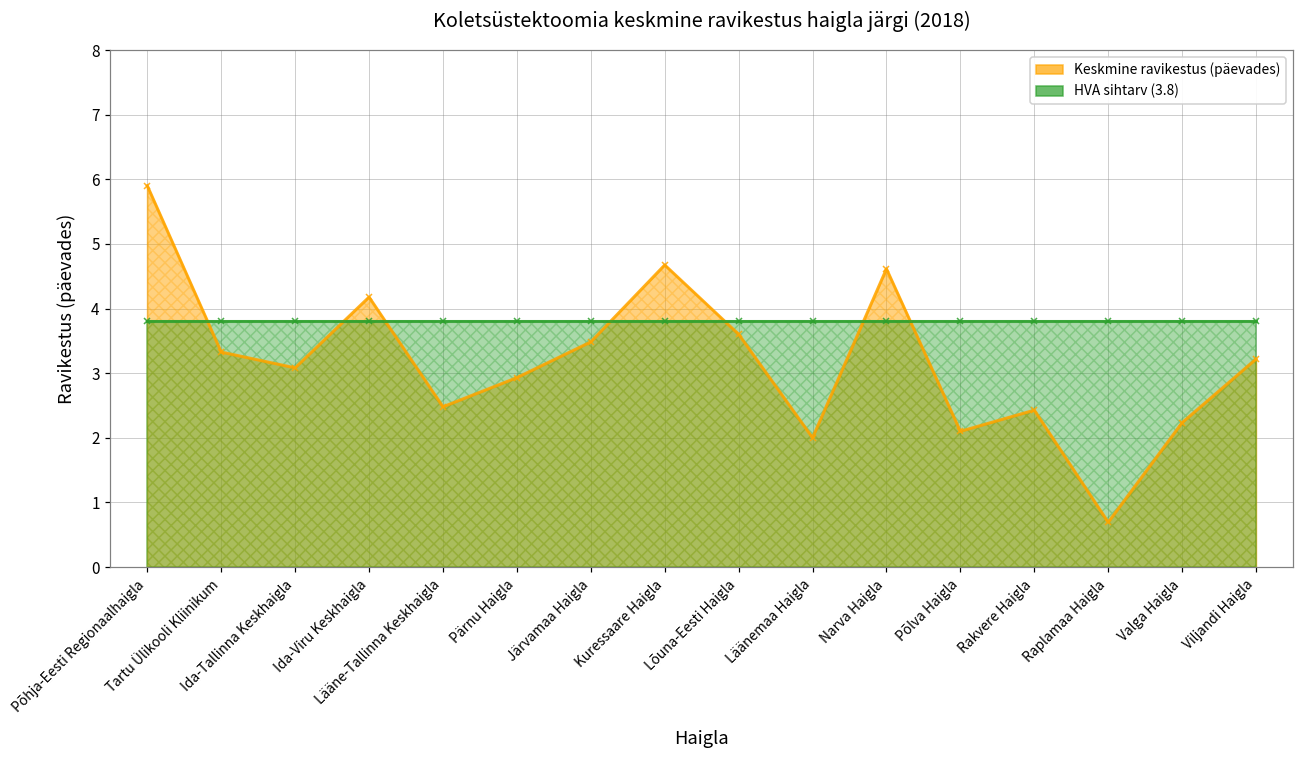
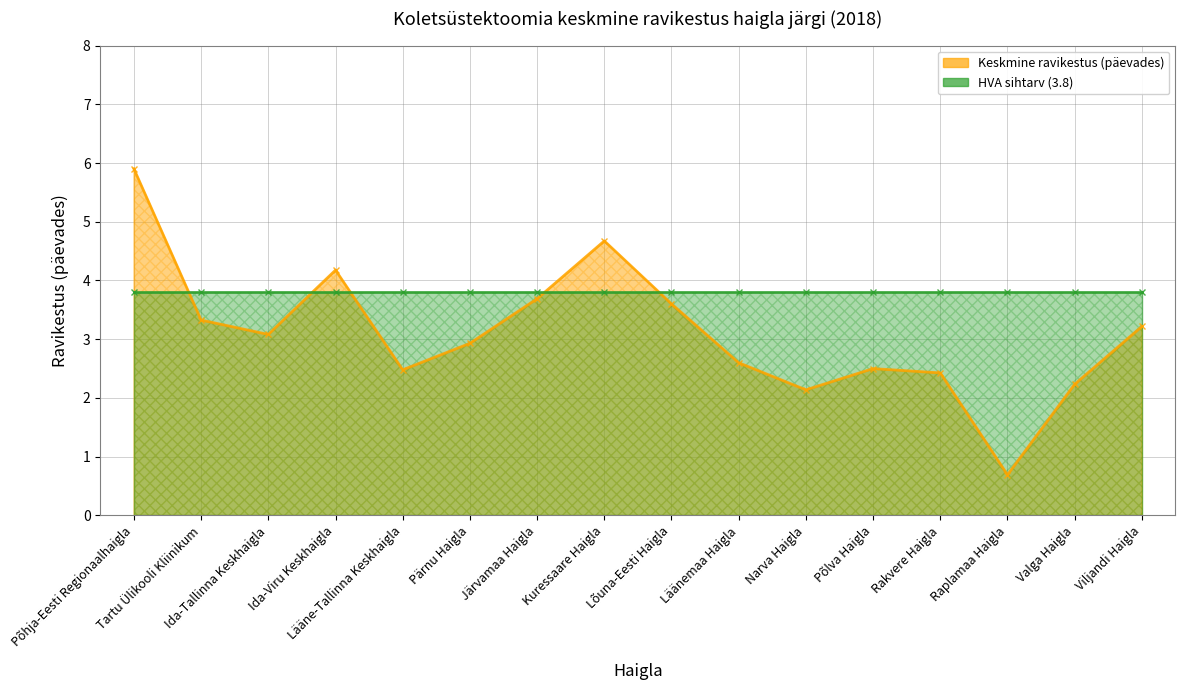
  {
    "Keskmine ravikestus (päevades)": {
      "Põhja-Eesti Regionaalhaigla": 5.9,
      "Tartu Ülikooli Kliinikum": 3.3,
      "Ida-Tallinna Keskhaigla": 3.1,
      "Ida-Viru Keskhaigla": 4.2,
      "Lääne-Tallinna Keskhaigla": 2.5,
      "Pärnu Haigla": 2.9,
-     "Järvamaa Haigla": 3.5,
+     "Järvamaa Haigla": 3.7,
      "Kuressaare Haigla": 4.7,
      "Lõuna-Eesti Haigla": 3.6,
-     "Läänemaa Haigla": 2.0,
-     "Narva Haigla": 4.6,
-     "Põlva Haigla": 2.1,
+     "Läänemaa Haigla": 2.6,
+     "Narva Haigla": 2.1,
+     "Põlva Haigla": 2.5,
      "Rakvere Haigla": 2.4,
      "Raplamaa Haigla": 0.7,
      "Valga Haigla": 2.2,
      "Viljandi Haigla": 3.2
    },
    "HVA sihtarv (3.8)": {
      "Põhja-Eesti Regionaalhaigla": 3.8,
      "Tartu Ülikooli Kliinikum": 3.8,
      "Ida-Tallinna Keskhaigla": 3.8,
      "Ida-Viru Keskhaigla": 3.8,
      "Lääne-Tallinna Keskhaigla": 3.8,
      "Pärnu Haigla": 3.8,
      "Järvamaa Haigla": 3.8,
      "Kuressaare Haigla": 3.8,
      "Lõuna-Eesti Haigla": 3.8,
      "Läänemaa Haigla": 3.8,
      "Narva Haigla": 3.8,
      "Põlva Haigla": 3.8,
      "Rakvere Haigla": 3.8,
      "Raplamaa Haigla": 3.8,
      "Valga Haigla": 3.8,
      "Viljandi Haigla": 3.8
    }
  }
